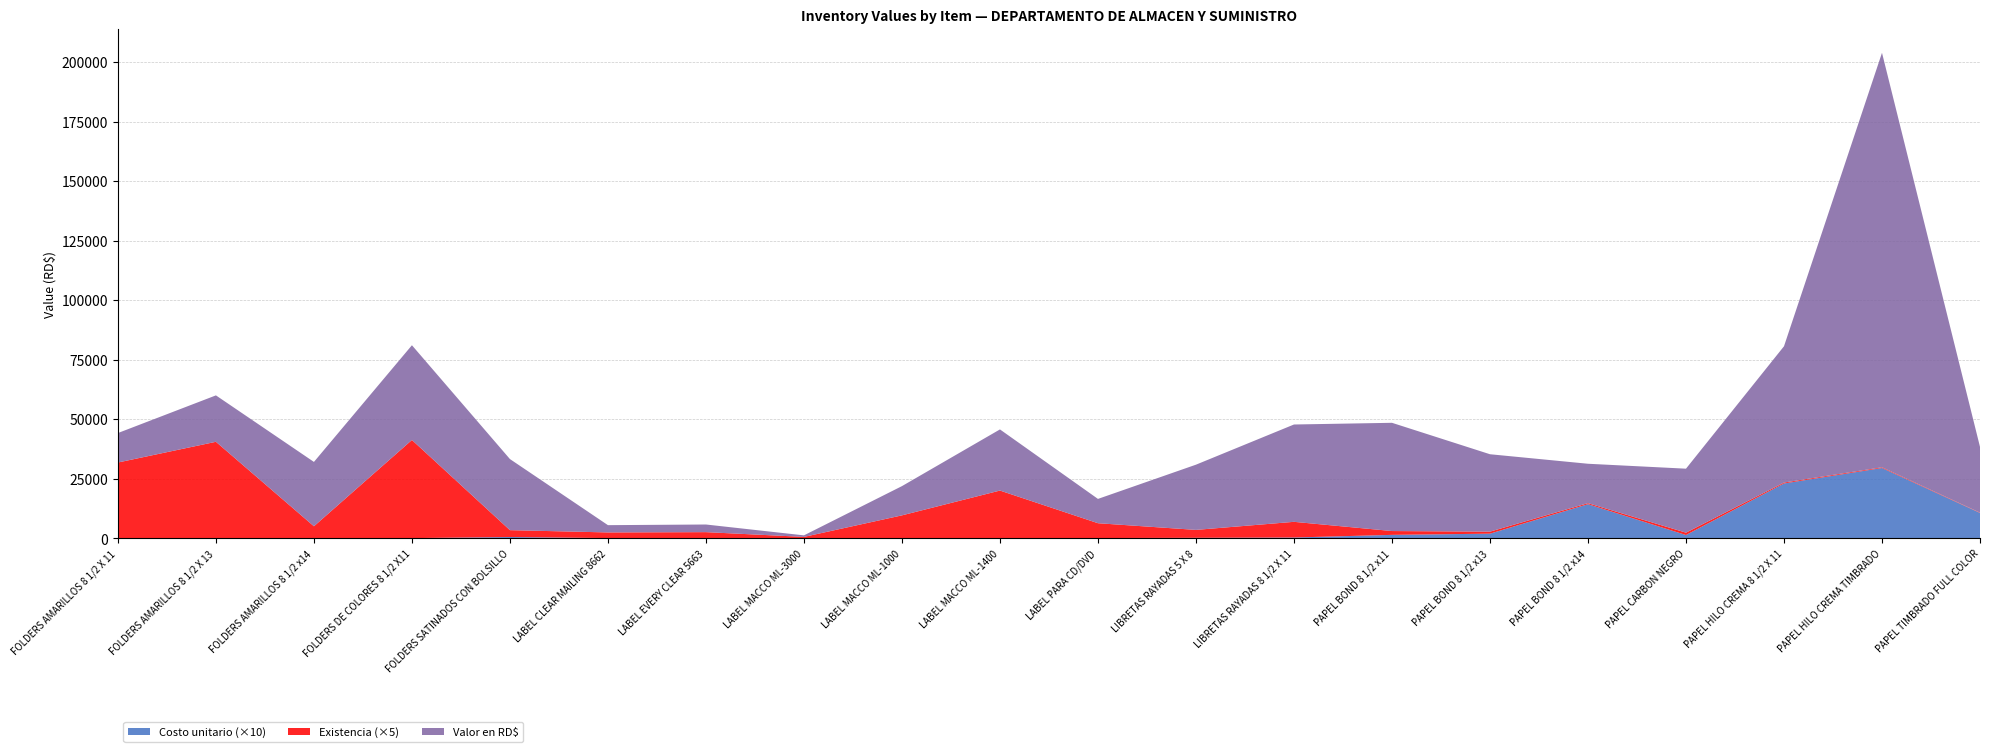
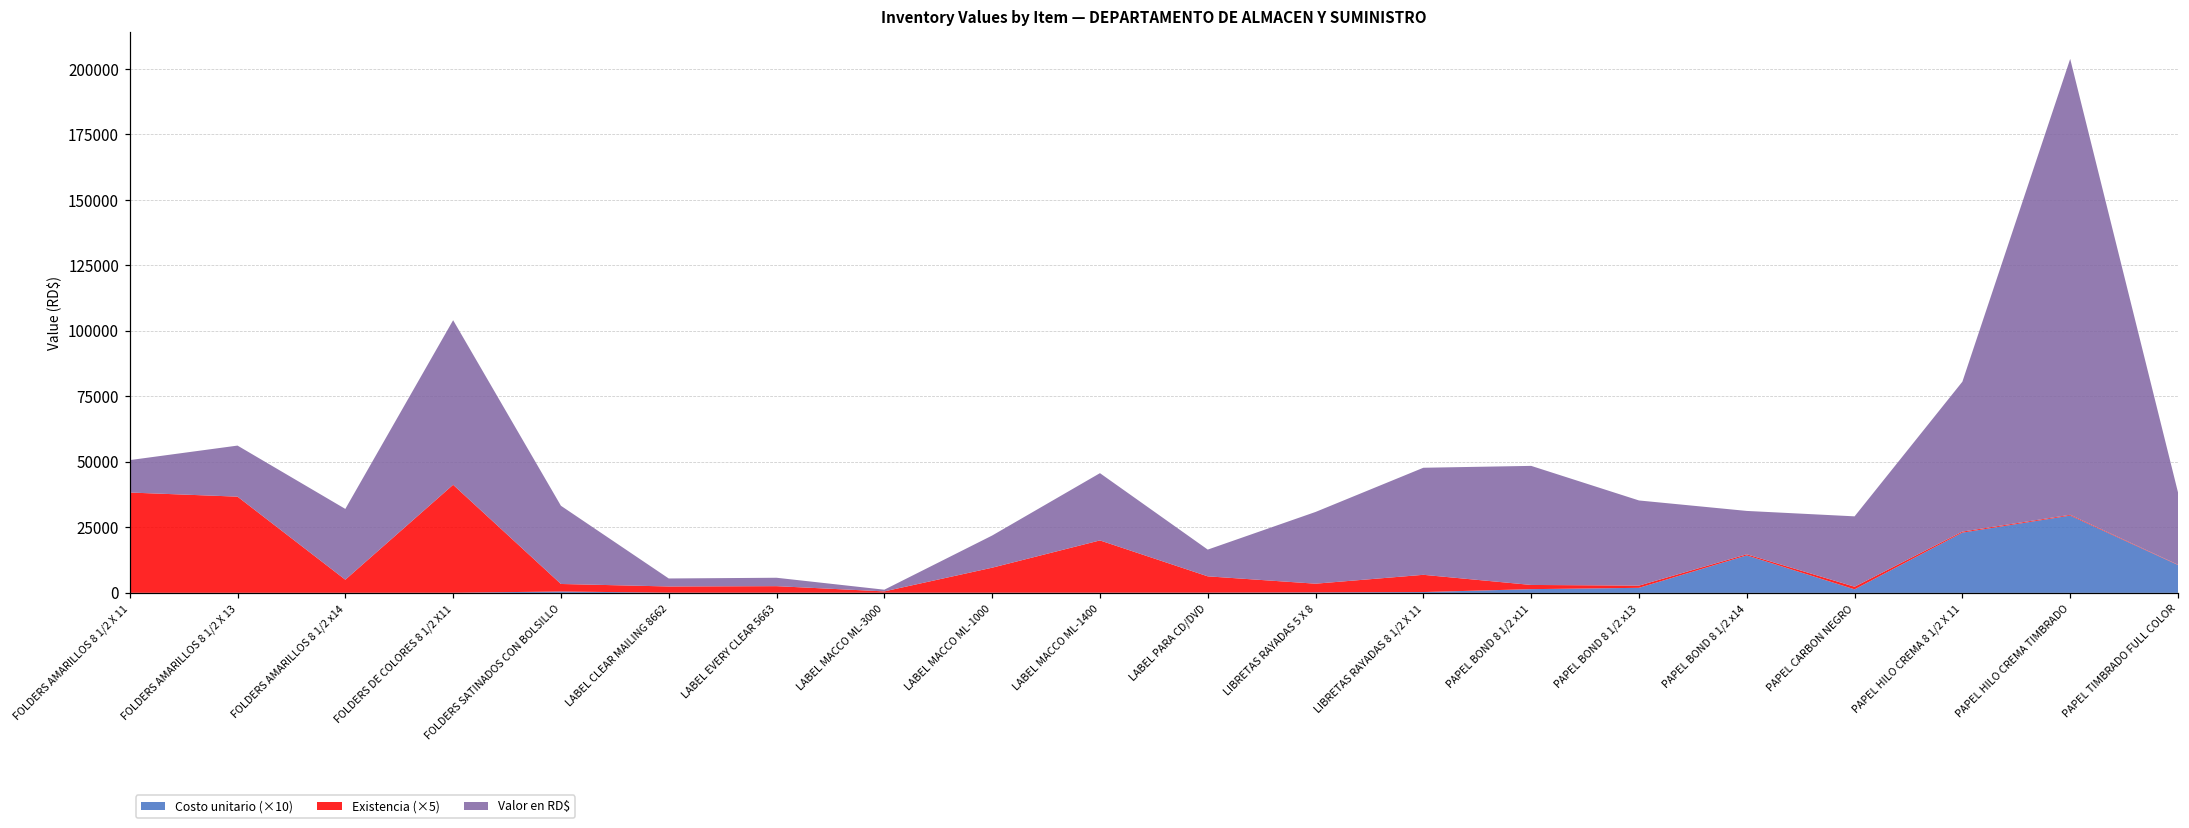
  {
    "Costo unitario (×10)": {
      "PAPEL BOND 8 1/2 x11": 1000
    },
    "Existencia (×5)": {
-     "FOLDERS AMARILLOS 8 1/2 X 11": 32000,
-     "FOLDERS AMARILLOS 8 1/2 X 13": 40000,
+     "FOLDERS AMARILLOS 8 1/2 X 11": 38000,
+     "FOLDERS AMARILLOS 8 1/2 X 13": 37000,
      "FOLDERS AMARILLOS 8 1/2 x14": 5000,
      "FOLDERS DE COLORES 8 1/2 X11": 41000,
      "FOLDERS SATINADOS CON BOLSILLO": 3000,
      "LABEL CLEAR MAILING 8662": 2000,
      "LABEL EVERY CLEAR 5663": 2000,
      "LABEL MACCO ML-1000": 10000,
      "LABEL MACCO ML-1400": 20000,
      "LABEL PARA CD/DVD": 6000,
      "LIBRETAS RAYADAS 5 X 8": 3000,
      "LIBRETAS RAYADAS 8 1/2 X 11": 7000,
      "PAPEL BOND 8 1/2 x11": 2000
    },
    "Valor en RD$": {
      "FOLDERS AMARILLOS 8 1/2 X 11": 12000,
      "FOLDERS AMARILLOS 8 1/2 X 13": 19000,
      "FOLDERS AMARILLOS 8 1/2 x14": 27000,
-     "FOLDERS DE COLORES 8 1/2 X11": 40000,
+     "FOLDERS DE COLORES 8 1/2 X11": 63000,
      "FOLDERS SATINADOS CON BOLSILLO": 30000,
      "LABEL CLEAR MAILING 8662": 3000,
      "LABEL EVERY CLEAR 5663": 3000,
      "LABEL MACCO ML-1000": 12000,
      "LABEL MACCO ML-1400": 26000,
      "LABEL PARA CD/DVD": 10000,
      "LIBRETAS RAYADAS 5 X 8": 27000,
      "LIBRETAS RAYADAS 8 1/2 X 11": 41000,
      "PAPEL BOND 8 1/2 x11": 45000,
      "PAPEL BOND 8 1/2 x13": 33000,
      "PAPEL BOND 8 1/2 x14": 17000,
      "PAPEL CARBON NEGRO": 27000,
      "PAPEL HILO CREMA 8 1/2 X 11": 57000,
      "PAPEL HILO CREMA TIMBRADO": 174000,
      "PAPEL TIMBRADO FULL COLOR": 28000
    }
  }
